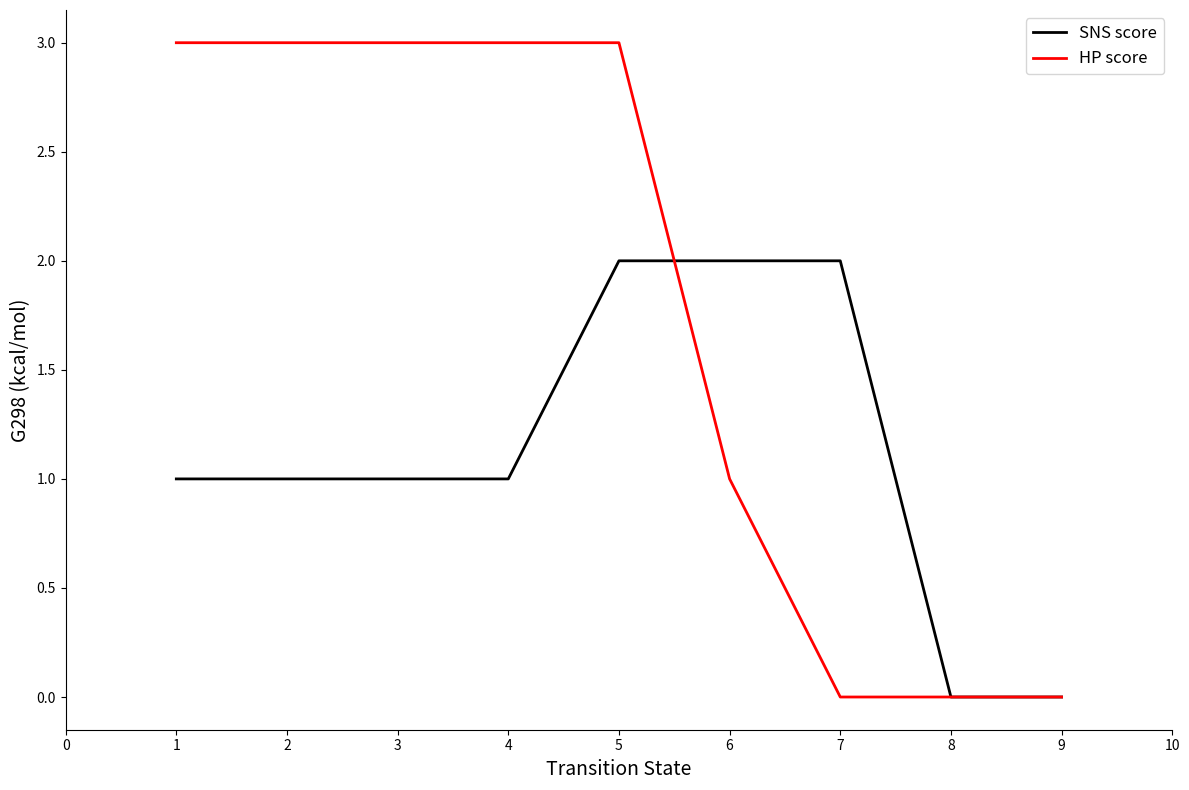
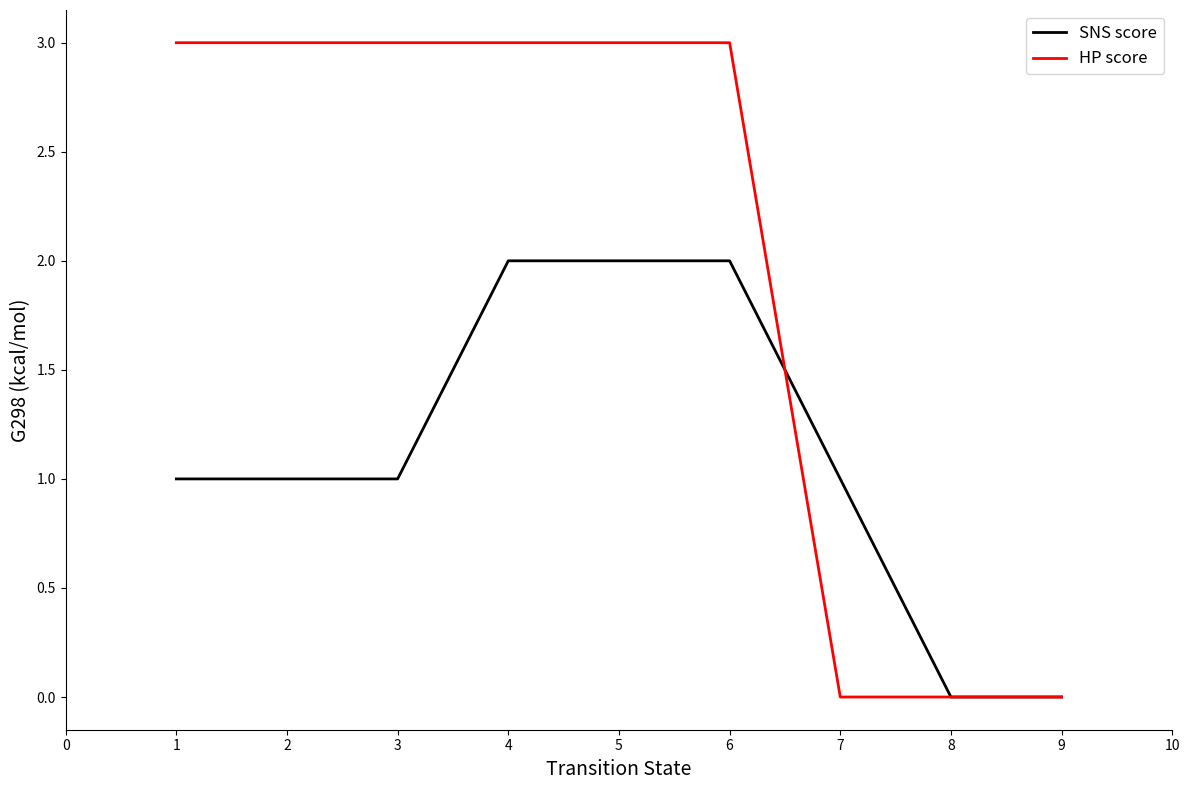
  {
    "SNS score": {
      "1": 1,
      "2": 1,
      "3": 1,
-     "4": 1,
+     "4": 2,
      "5": 2,
      "6": 2,
-     "7": 2
+     "7": 1
    },
    "HP score": {
      "1": 3,
      "2": 3,
      "3": 3,
      "4": 3,
      "5": 3,
-     "6": 1,
+     "6": 3,
      "7": 0
    }
  }
